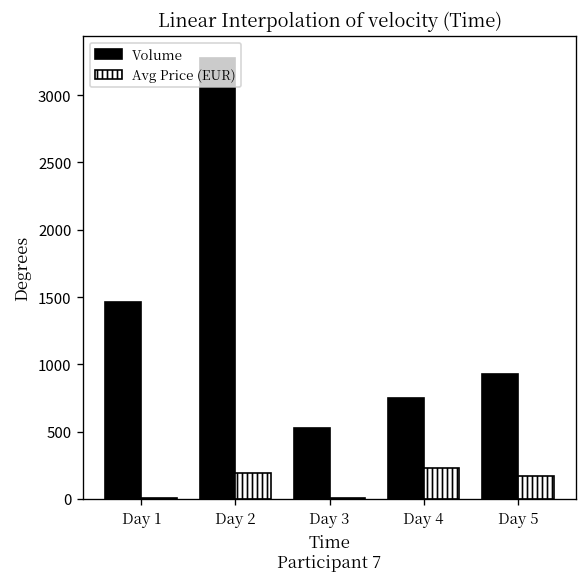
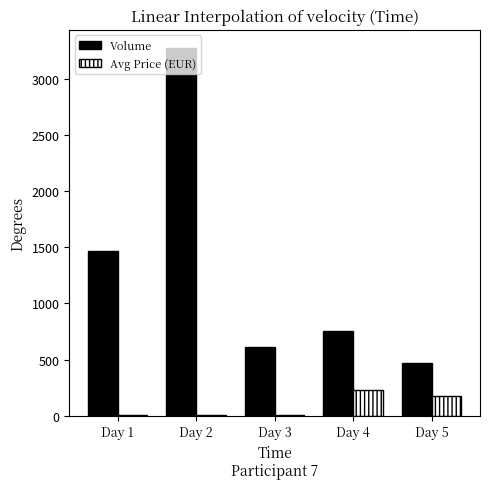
  {
    "Volume": {
      "Day 1": 1470,
-     "Day 3": 530,
+     "Day 3": 610,
      "Day 4": 750,
-     "Day 5": 930
+     "Day 5": 470
    },
    "Avg Price (EUR)": {
-     "Day 2": 190,
+     "Day 2": 10,
      "Day 4": 230,
      "Day 5": 170
    }
  }
